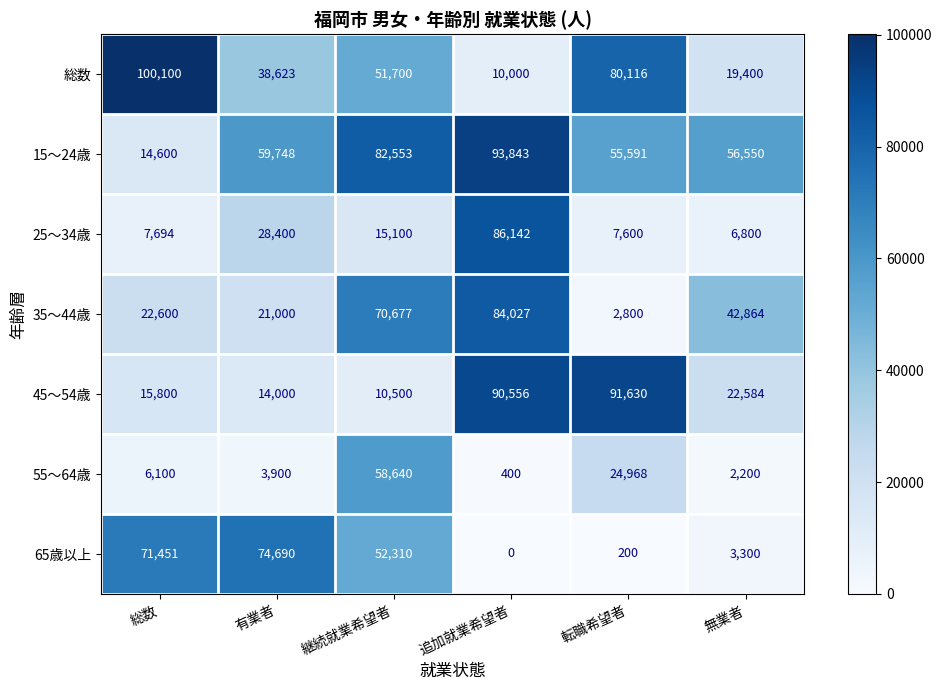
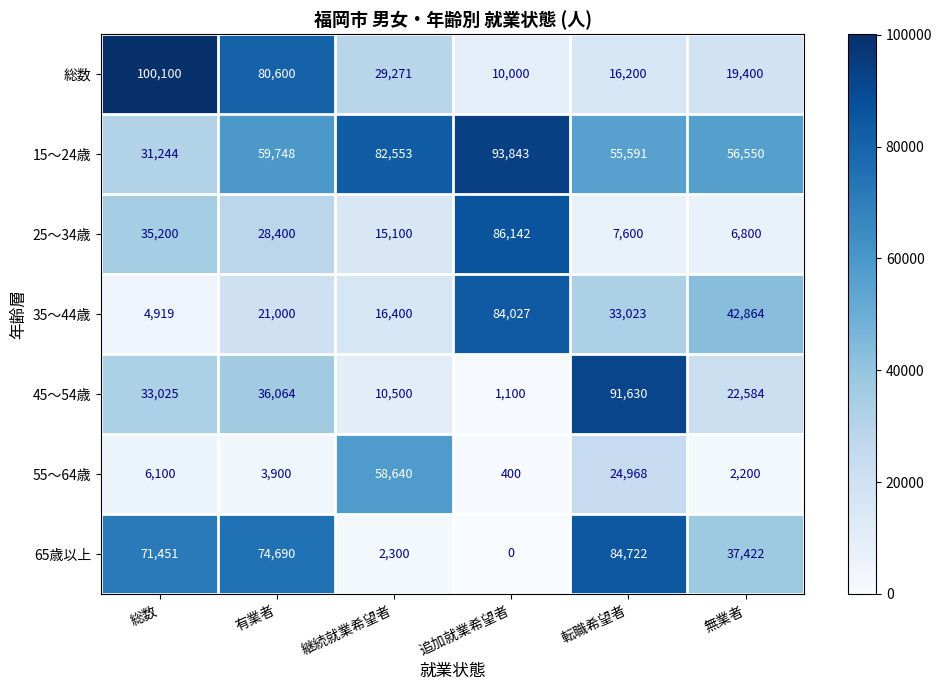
  {
    "総数": {
      "総数": "100,100",
-     "有業者": "38,623",
-     "継続就業希望者": "51,700",
+     "有業者": "80,600",
+     "継続就業希望者": "29,271",
      "追加就業希望者": "10,000",
-     "転職希望者": "80,116",
+     "転職希望者": "16,200",
      "無業者": "19,400"
    },
    "15～24歳": {
-     "総数": "14,600",
+     "総数": "31,244",
      "有業者": "59,748",
      "継続就業希望者": "82,553",
      "追加就業希望者": "93,843",
      "転職希望者": "55,591",
      "無業者": "56,550"
    },
    "25～34歳": {
-     "総数": "7,694",
+     "総数": "35,200",
      "有業者": "28,400",
      "継続就業希望者": "15,100",
      "追加就業希望者": "86,142",
      "転職希望者": "7,600",
      "無業者": "6,800"
    },
    "35～44歳": {
-     "総数": "22,600",
+     "総数": "4,919",
      "有業者": "21,000",
-     "継続就業希望者": "70,677",
+     "継続就業希望者": "16,400",
      "追加就業希望者": "84,027",
-     "転職希望者": "2,800",
+     "転職希望者": "33,023",
      "無業者": "42,864"
    },
    "45～54歳": {
-     "総数": "15,800",
-     "有業者": "14,000",
+     "総数": "33,025",
+     "有業者": "36,064",
      "継続就業希望者": "10,500",
-     "追加就業希望者": "90,556",
+     "追加就業希望者": "1,100",
      "転職希望者": "91,630",
      "無業者": "22,584"
    },
    "55～64歳": {
      "総数": "6,100",
      "有業者": "3,900",
      "継続就業希望者": "58,640",
      "追加就業希望者": "400",
      "転職希望者": "24,968",
      "無業者": "2,200"
    },
    "65歳以上": {
      "総数": "71,451",
      "有業者": "74,690",
-     "継続就業希望者": "52,310",
+     "継続就業希望者": "2,300",
      "追加就業希望者": "0",
-     "転職希望者": "200",
-     "無業者": "3,300"
+     "転職希望者": "84,722",
+     "無業者": "37,422"
    }
  }
